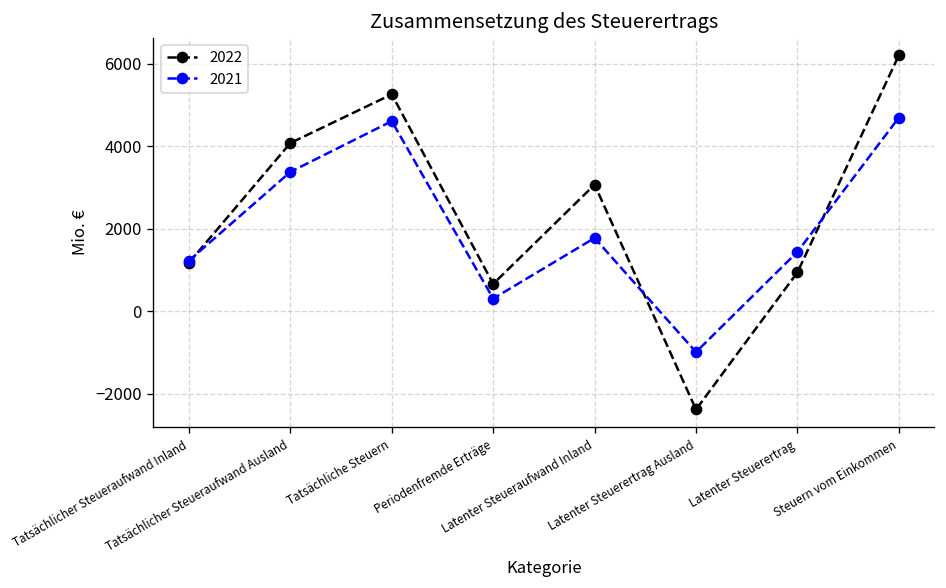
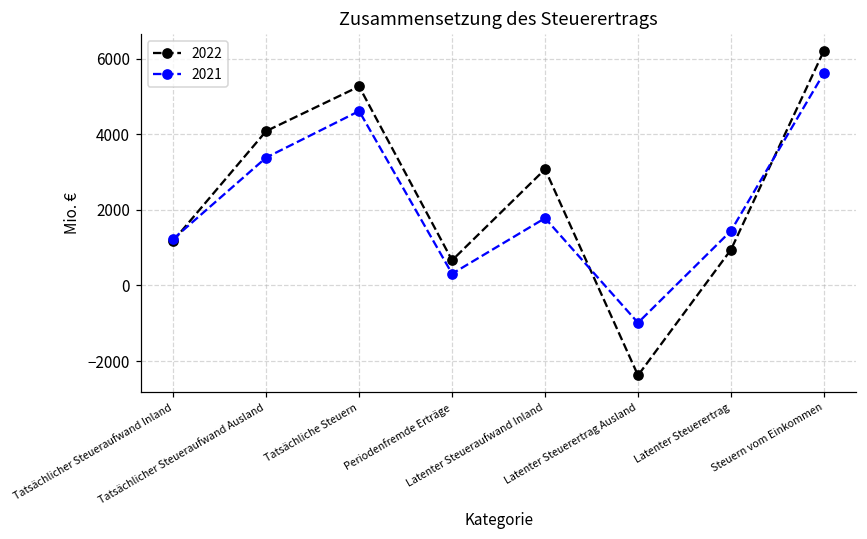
  {
    "2022": {
      "Tatsächlicher Steueraufwand Ausland": 4100,
      "Tatsächliche Steuern": 5300,
      "Periodenfremde Erträge": 700,
      "Latenter Steueraufwand Inland": 3100,
      "Latenter Steuerertrag Ausland": -2400,
      "Latenter Steuerertrag": 900,
      "Steuern vom Einkommen": 6200
    },
    "2021": {
      "Tatsächlicher Steueraufwand Ausland": 3400,
      "Tatsächliche Steuern": 4600,
      "Periodenfremde Erträge": 300,
      "Latenter Steueraufwand Inland": 1800,
      "Latenter Steuerertrag Ausland": -1000,
      "Latenter Steuerertrag": 1400,
-     "Steuern vom Einkommen": 4700
+     "Steuern vom Einkommen": 5600
    }
  }
